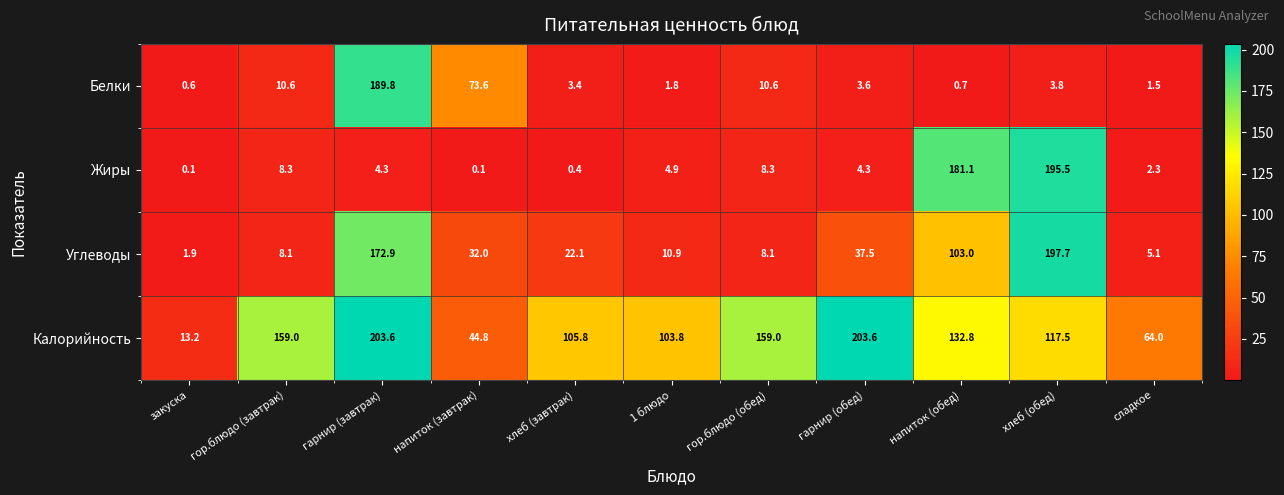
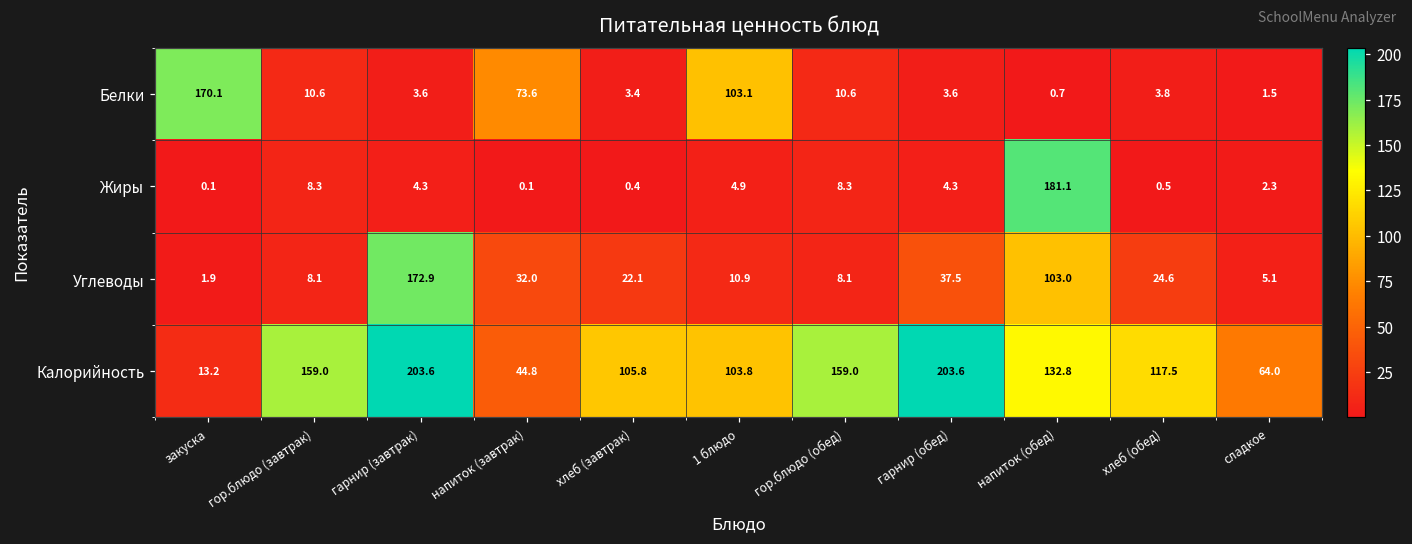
  {
    "Белки": {
-     "закуска": 0.6,
+     "закуска": 170.1,
      "гор.блюдо (завтрак)": 10.6,
-     "гарнир (завтрак)": 189.8,
+     "гарнир (завтрак)": 3.6,
      "напиток (завтрак)": 73.6,
      "хлеб (завтрак)": 3.4,
-     "1 блюдо": 1.8,
+     "1 блюдо": 103.1,
      "гор.блюдо (обед)": 10.6,
      "гарнир (обед)": 3.6,
      "напиток (обед)": 0.7,
      "хлеб (обед)": 3.8,
      "сладкое": 1.5
    },
    "Жиры": {
      "закуска": 0.1,
      "гор.блюдо (завтрак)": 8.3,
      "гарнир (завтрак)": 4.3,
      "напиток (завтрак)": 0.1,
      "хлеб (завтрак)": 0.4,
      "1 блюдо": 4.9,
      "гор.блюдо (обед)": 8.3,
      "гарнир (обед)": 4.3,
      "напиток (обед)": 181.1,
-     "хлеб (обед)": 195.5,
+     "хлеб (обед)": 0.5,
      "сладкое": 2.3
    },
    "Углеводы": {
      "закуска": 1.9,
      "гор.блюдо (завтрак)": 8.1,
      "гарнир (завтрак)": 172.9,
      "напиток (завтрак)": 32.0,
      "хлеб (завтрак)": 22.1,
      "1 блюдо": 10.9,
      "гор.блюдо (обед)": 8.1,
      "гарнир (обед)": 37.5,
      "напиток (обед)": 103.0,
-     "хлеб (обед)": 197.7,
+     "хлеб (обед)": 24.6,
      "сладкое": 5.1
    },
    "Калорийность": {
      "закуска": 13.2,
      "гор.блюдо (завтрак)": 159.0,
      "гарнир (завтрак)": 203.6,
      "напиток (завтрак)": 44.8,
      "хлеб (завтрак)": 105.8,
      "1 блюдо": 103.8,
      "гор.блюдо (обед)": 159.0,
      "гарнир (обед)": 203.6,
      "напиток (обед)": 132.8,
      "хлеб (обед)": 117.5,
      "сладкое": 64.0
    }
  }
